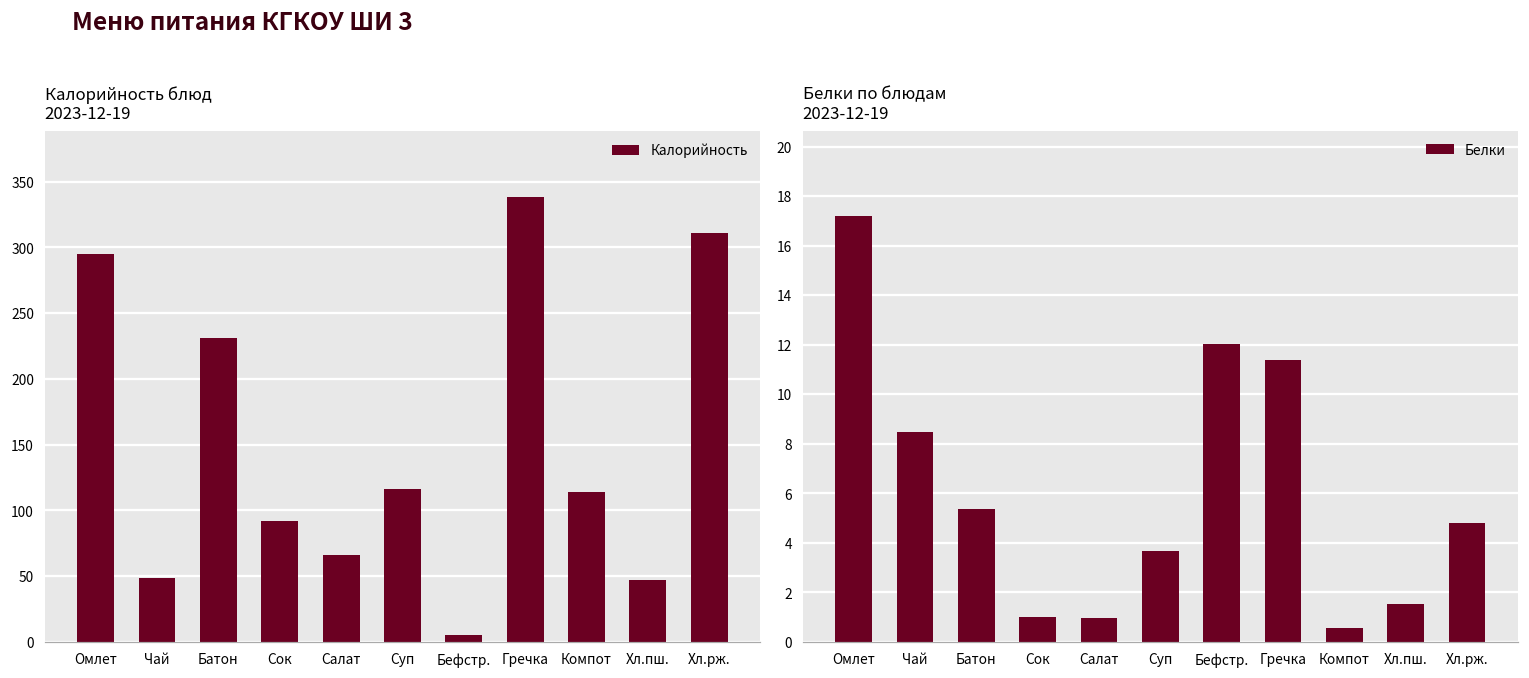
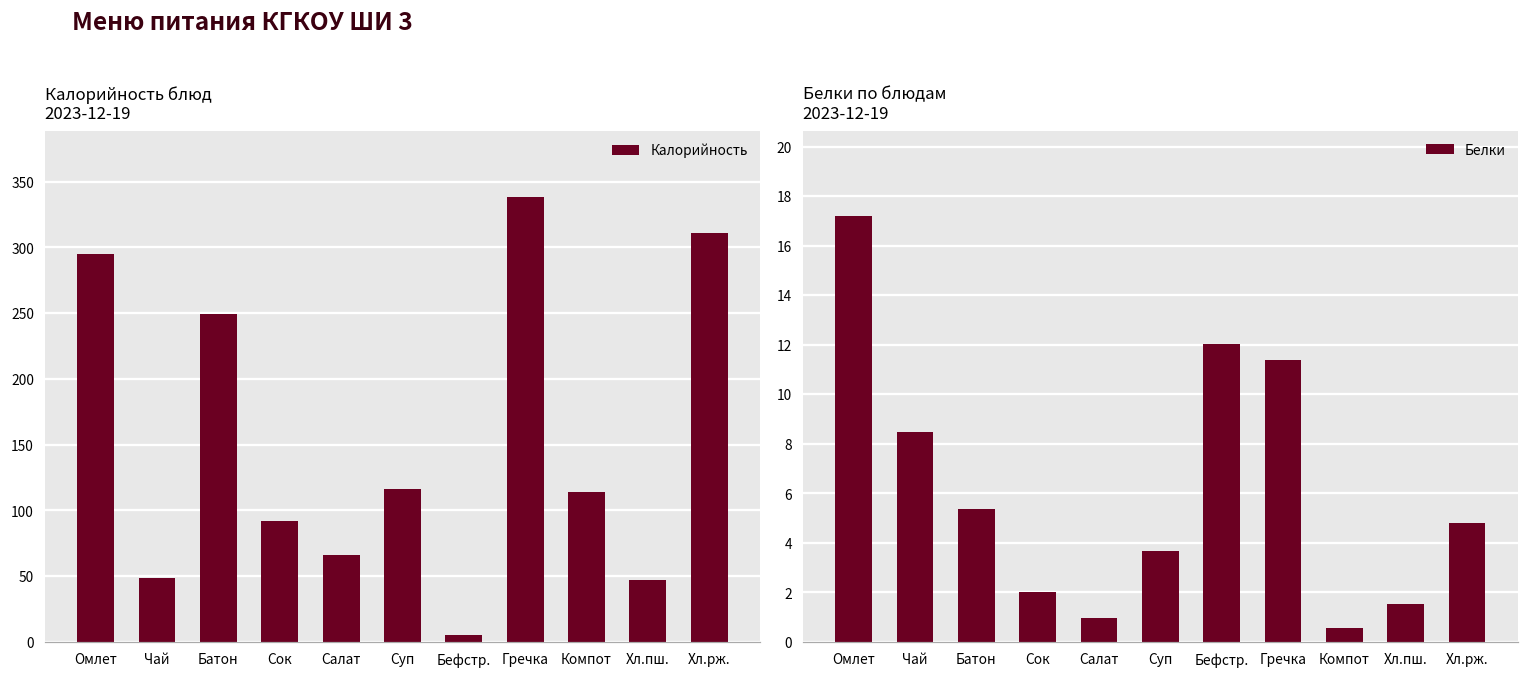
  {
    "Калорийность блюд 2023-12-19": {
      "Омлет": 295,
      "Чай": 49,
-     "Батон": 231,
+     "Батон": 249,
      "Сок": 92,
      "Салат": 66,
      "Суп": 116,
      "Бефстр.": 5,
      "Гречка": 338,
      "Компот": 114,
      "Хл.пш.": 47,
      "Хл.рж.": 311
    },
    "Белки по блюдам 2023-12-19": {
      "Омлет": 17.2,
      "Чай": 8.5,
      "Батон": 5.4,
-     "Сок": 1,
+     "Сок": 2,
      "Салат": 1,
      "Суп": 3.7,
      "Бефстр.": 12,
      "Гречка": 11.4,
      "Компот": 0.6,
      "Хл.пш.": 1.5,
      "Хл.рж.": 4.8
    }
  }
